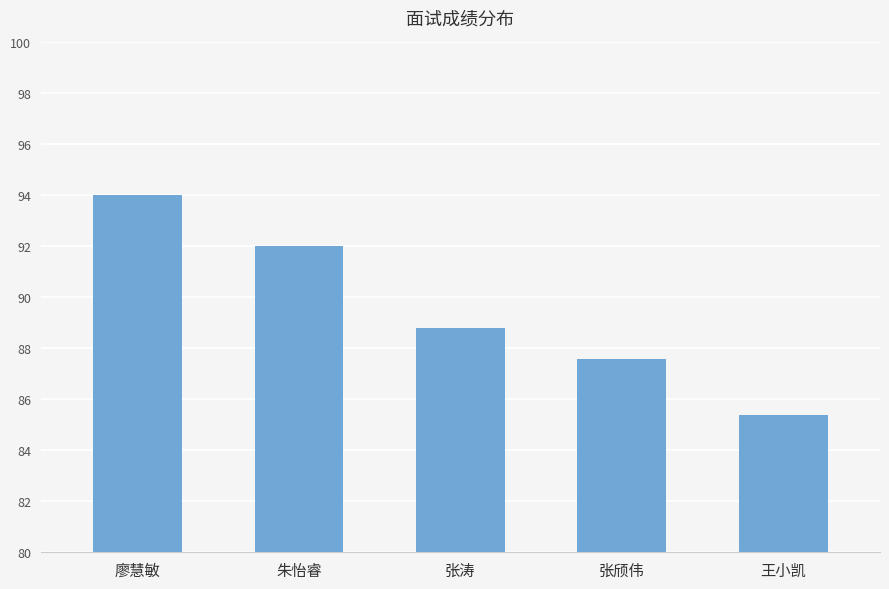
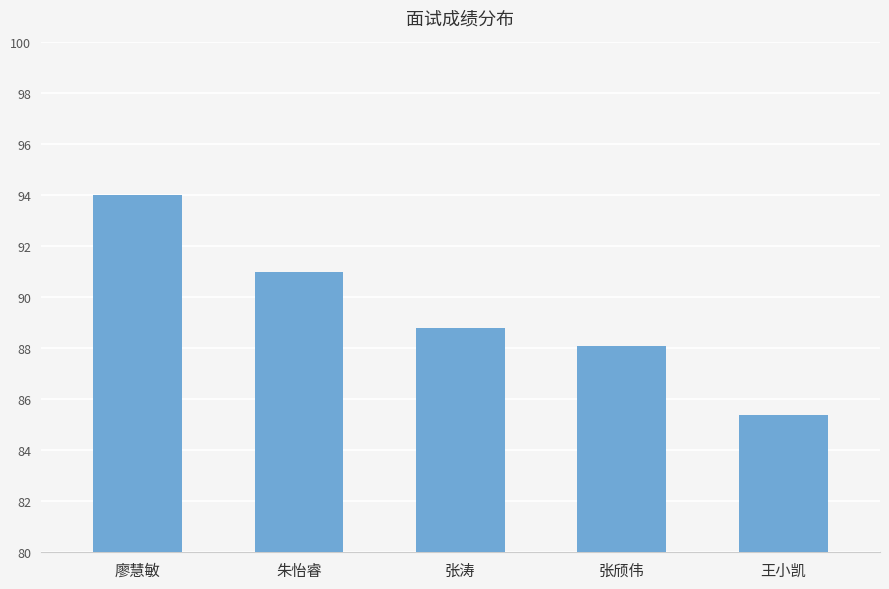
  {
    "廖慧敏": 94.0,
-   "朱怡睿": 92,
+   "朱怡睿": 91,
    "张涛": 88.8,
-   "张颀伟": 87.6,
+   "张颀伟": 88.1,
    "王小凯": 85.4
  }
